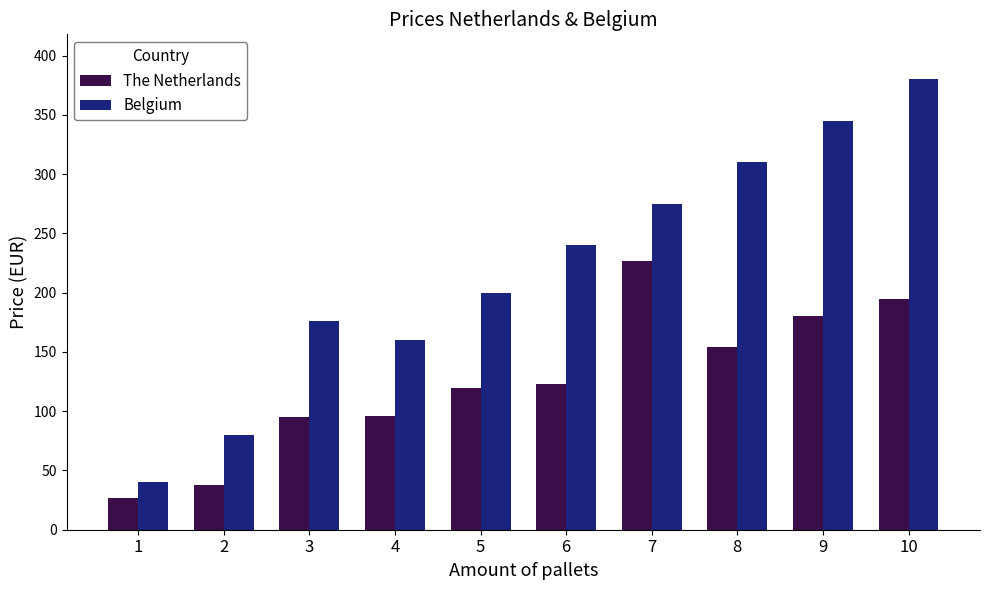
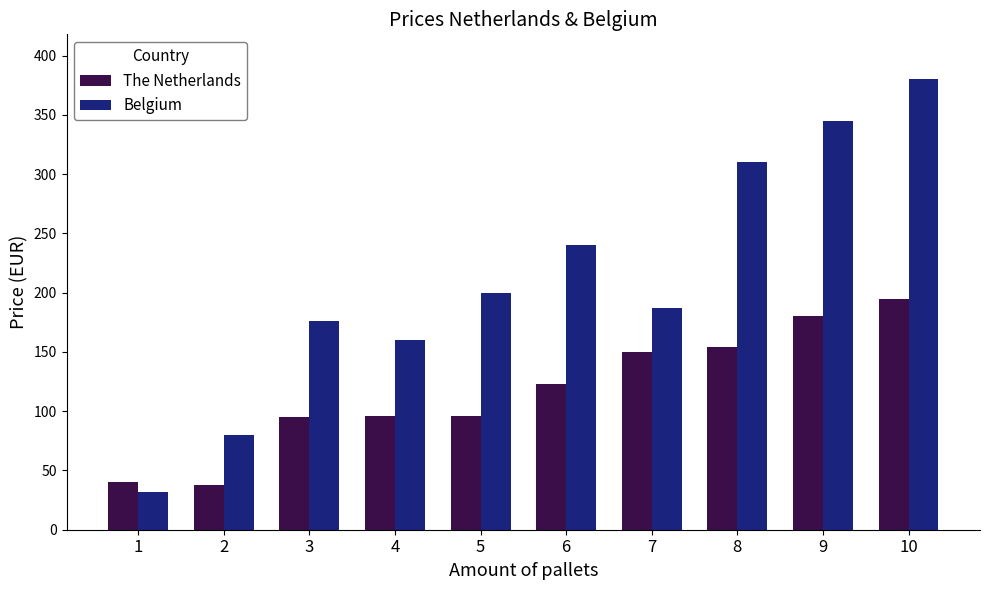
  {
    "The Netherlands": {
-     "1": 27,
+     "1": 40,
      "2": 38,
      "3": 95,
      "4": 96,
-     "5": 120,
+     "5": 96,
      "6": 123,
-     "7": 227,
+     "7": 150,
      "8": 154,
      "9": 180,
      "10": 195
    },
    "Belgium": {
-     "1": 40,
+     "1": 32,
      "2": 80,
      "3": 176,
      "4": 160,
      "5": 200,
      "6": 240,
-     "7": 275,
+     "7": 187,
      "8": 310,
      "9": 345,
      "10": 380
    }
  }
